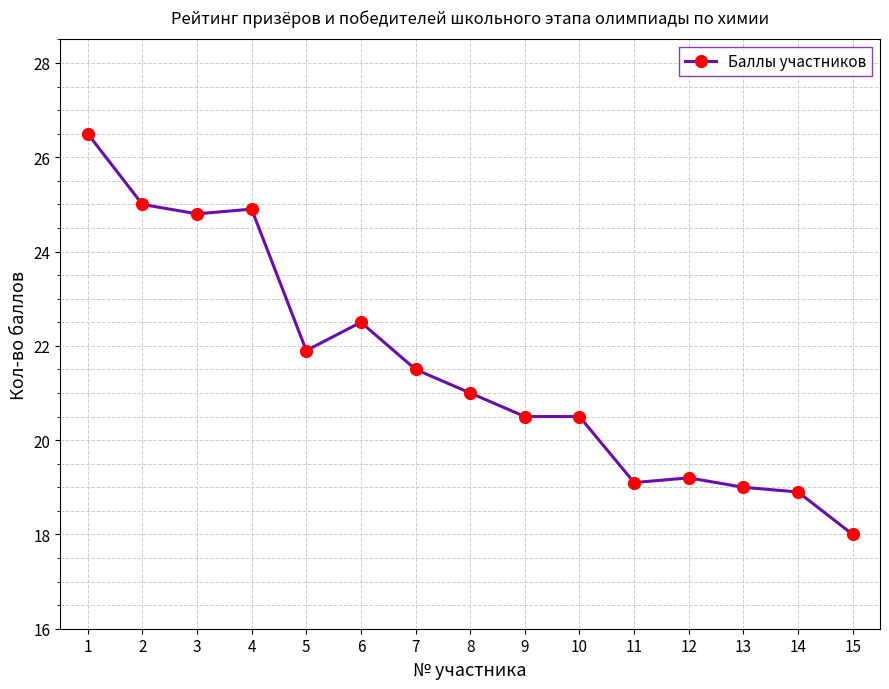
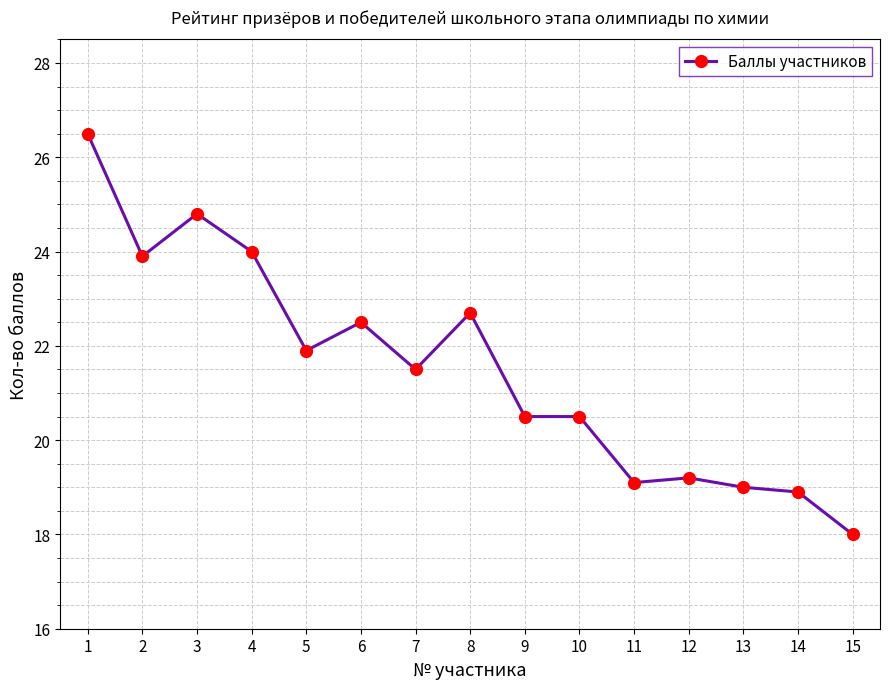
  {
    "1": 26.5,
-   "2": 25.0,
+   "2": 23.9,
    "3": 24.8,
-   "4": 24.9,
+   "4": 24.0,
    "5": 21.9,
    "6": 22.5,
    "7": 21.5,
-   "8": 21.0,
+   "8": 22.7,
    "9": 20.5,
    "10": 20.5,
    "11": 19.1,
    "12": 19.2,
    "13": 19.0,
    "14": 18.9,
    "15": 18.0
  }
